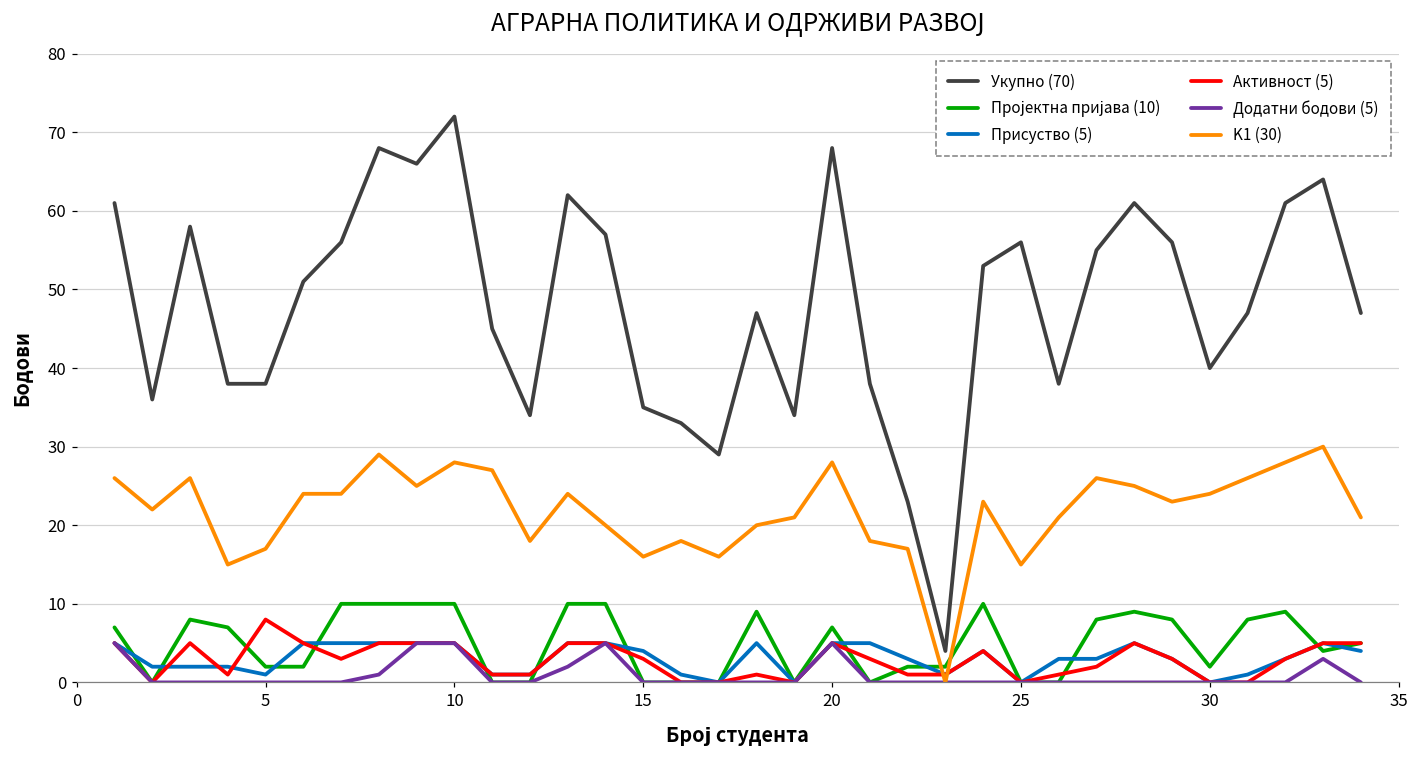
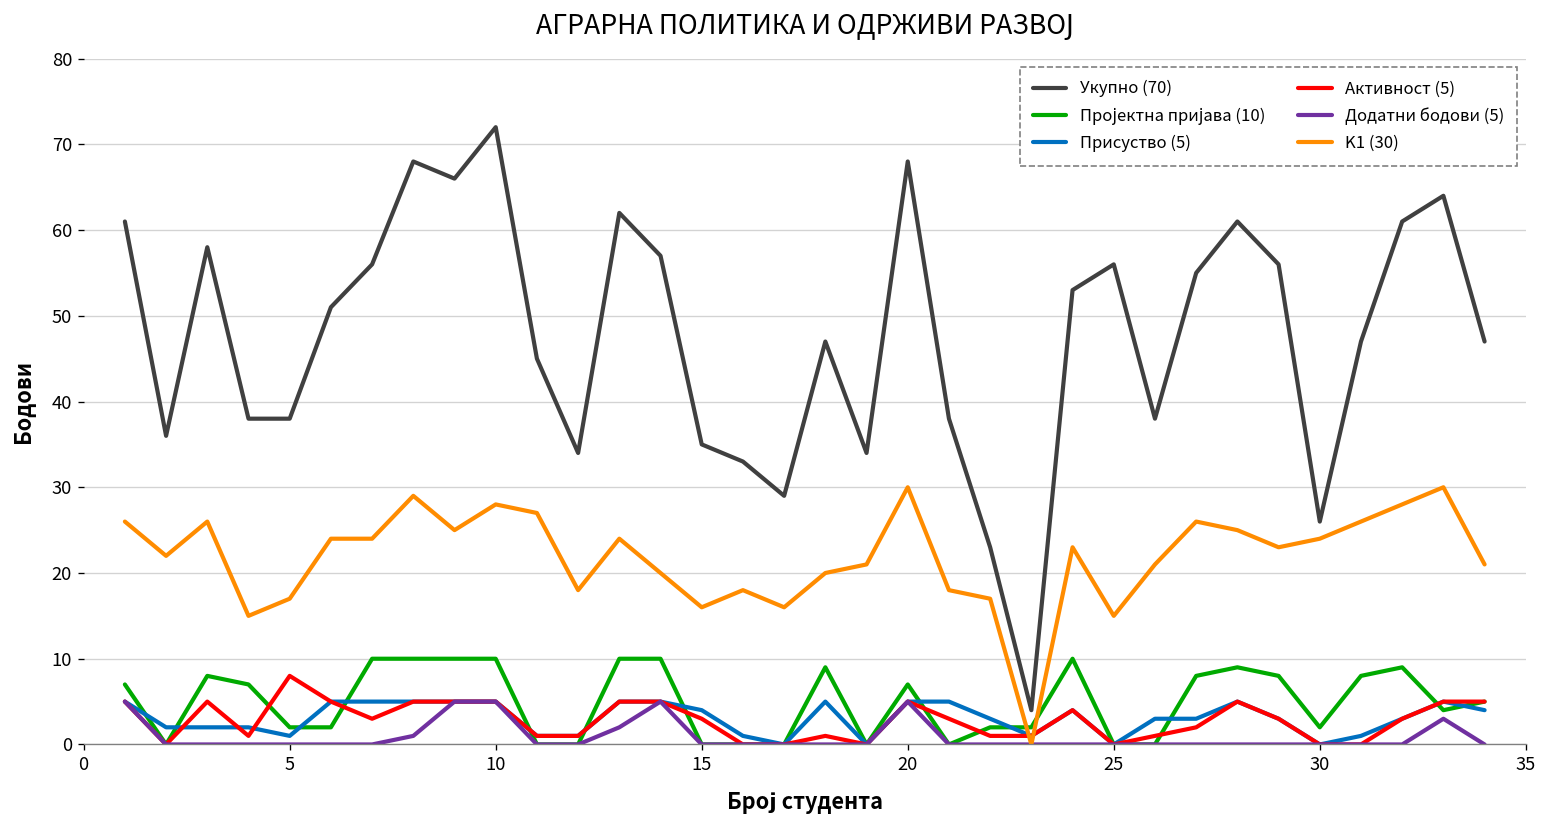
  {
    "Укупно (70)": {
      "5": 38,
      "10": 72,
      "15": 35,
      "20": 68,
      "25": 56,
-     "30": 40
+     "30": 26
    },
    "Пројектна пријава (10)": {
      "5": 2,
      "10": 10,
      "20": 7,
      "30": 2
    },
    "Присуство (5)": {
      "5": 1,
      "15": 4
    },
    "Активност (5)": {
      "5": 8,
      "15": 3
    },
    "Додатни бодови (5)": {
      "5": 0
    },
    "K1 (30)": {
      "5": 17,
      "10": 28,
      "15": 16,
-     "20": 28,
+     "20": 30,
      "25": 15,
      "30": 24
    }
  }
